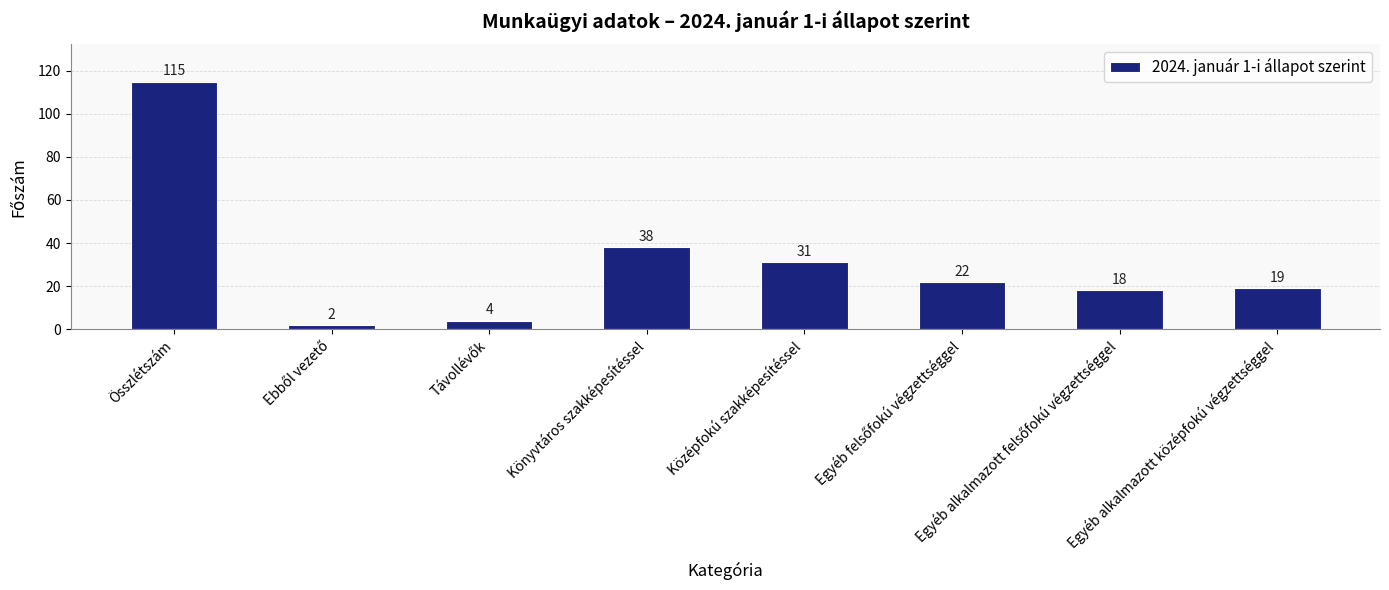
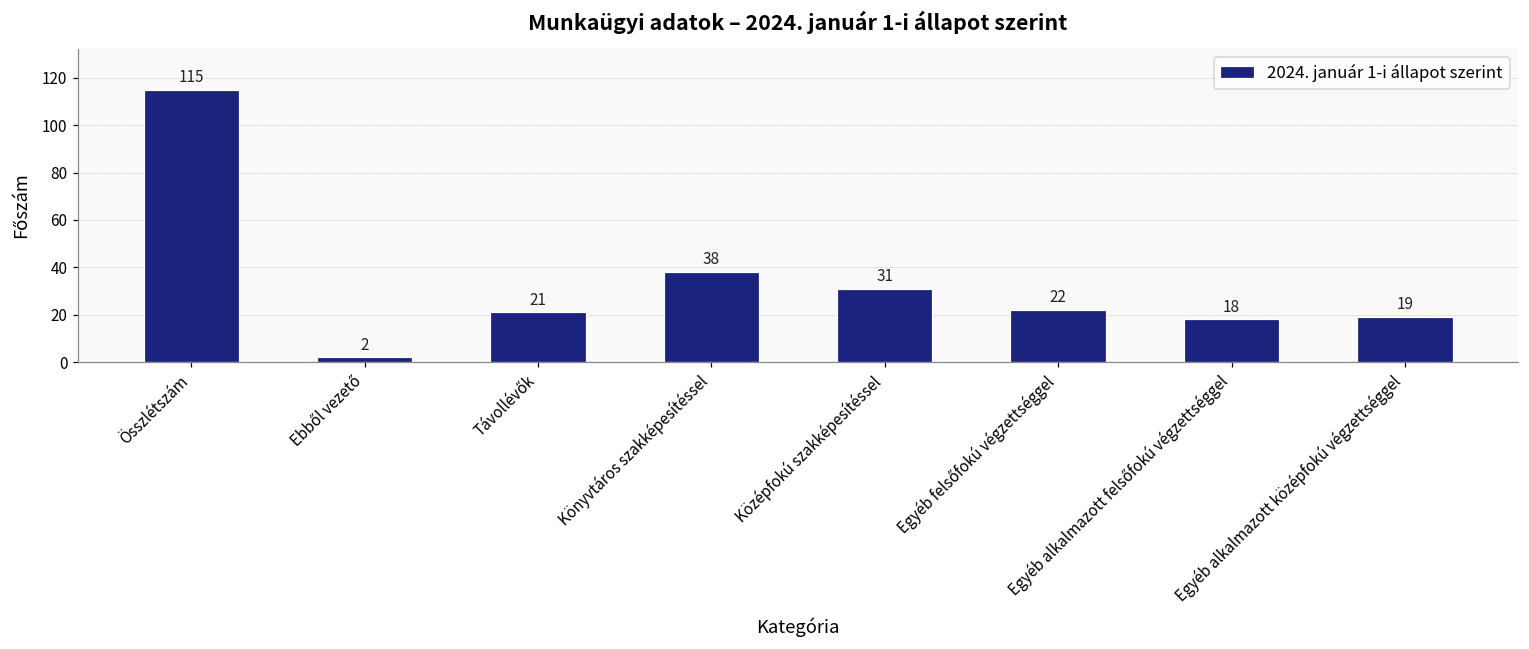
  {
    "Összlétszám": 115,
    "Ebből vezető": 2,
-   "Távollévők": 4,
+   "Távollévők": 21,
    "Könyvtáros szakképesítéssel": 38,
    "Középfokú szakképesítéssel": 31,
    "Egyéb felsőfokú végzettséggel": 22,
    "Egyéb alkalmazott felsőfokú végzettséggel": 18,
    "Egyéb alkalmazott középfokú végzettséggel": 19
  }
